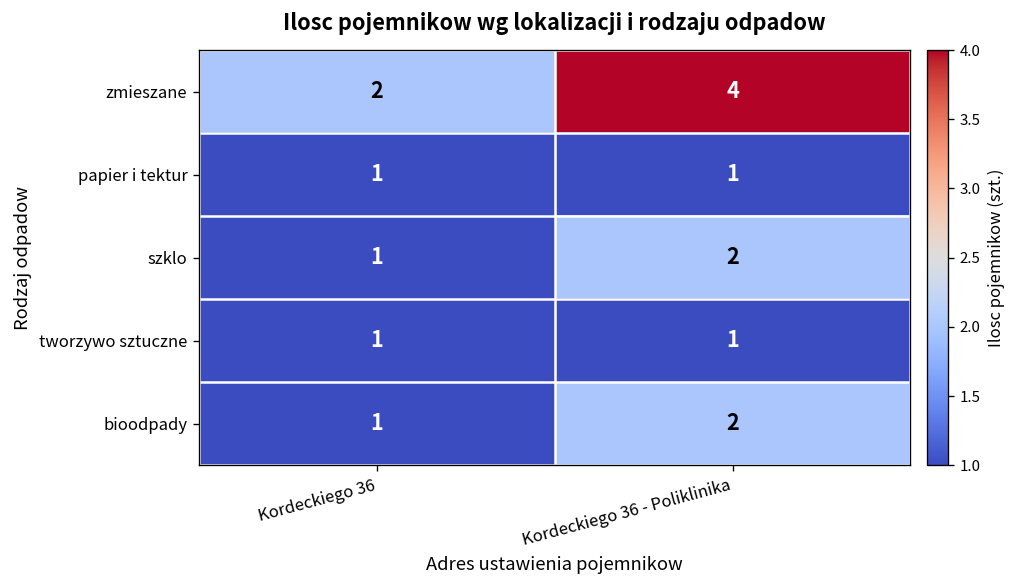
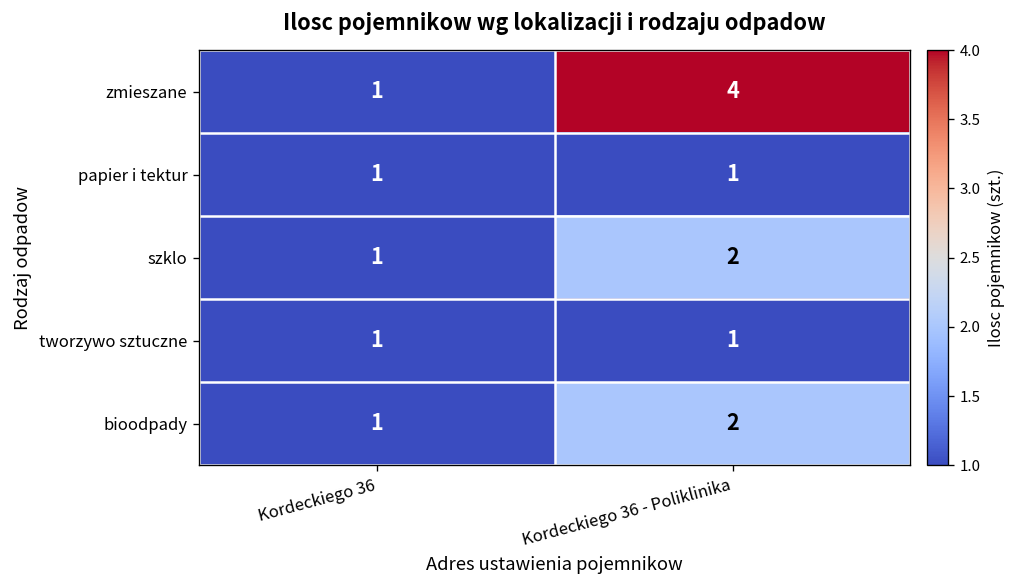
  {
    "zmieszane": {
-     "Kordeckiego 36": 2,
+     "Kordeckiego 36": 1,
      "Kordeckiego 36 - Poliklinika": 4
    },
    "papier i tektur": {
      "Kordeckiego 36": 1,
      "Kordeckiego 36 - Poliklinika": 1
    },
    "szklo": {
      "Kordeckiego 36": 1,
      "Kordeckiego 36 - Poliklinika": 2
    },
    "tworzywo sztuczne": {
      "Kordeckiego 36": 1,
      "Kordeckiego 36 - Poliklinika": 1
    },
    "bioodpady": {
      "Kordeckiego 36": 1,
      "Kordeckiego 36 - Poliklinika": 2
    }
  }
